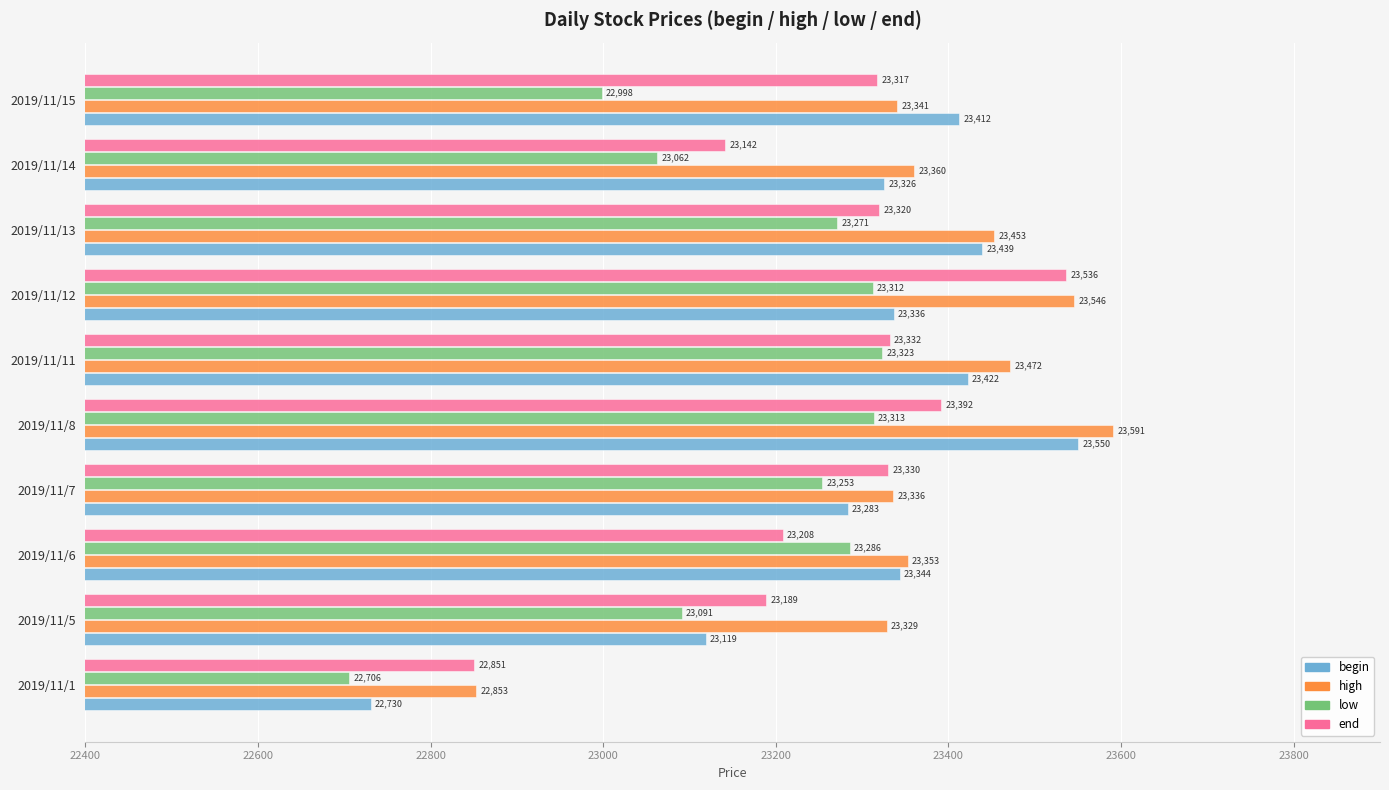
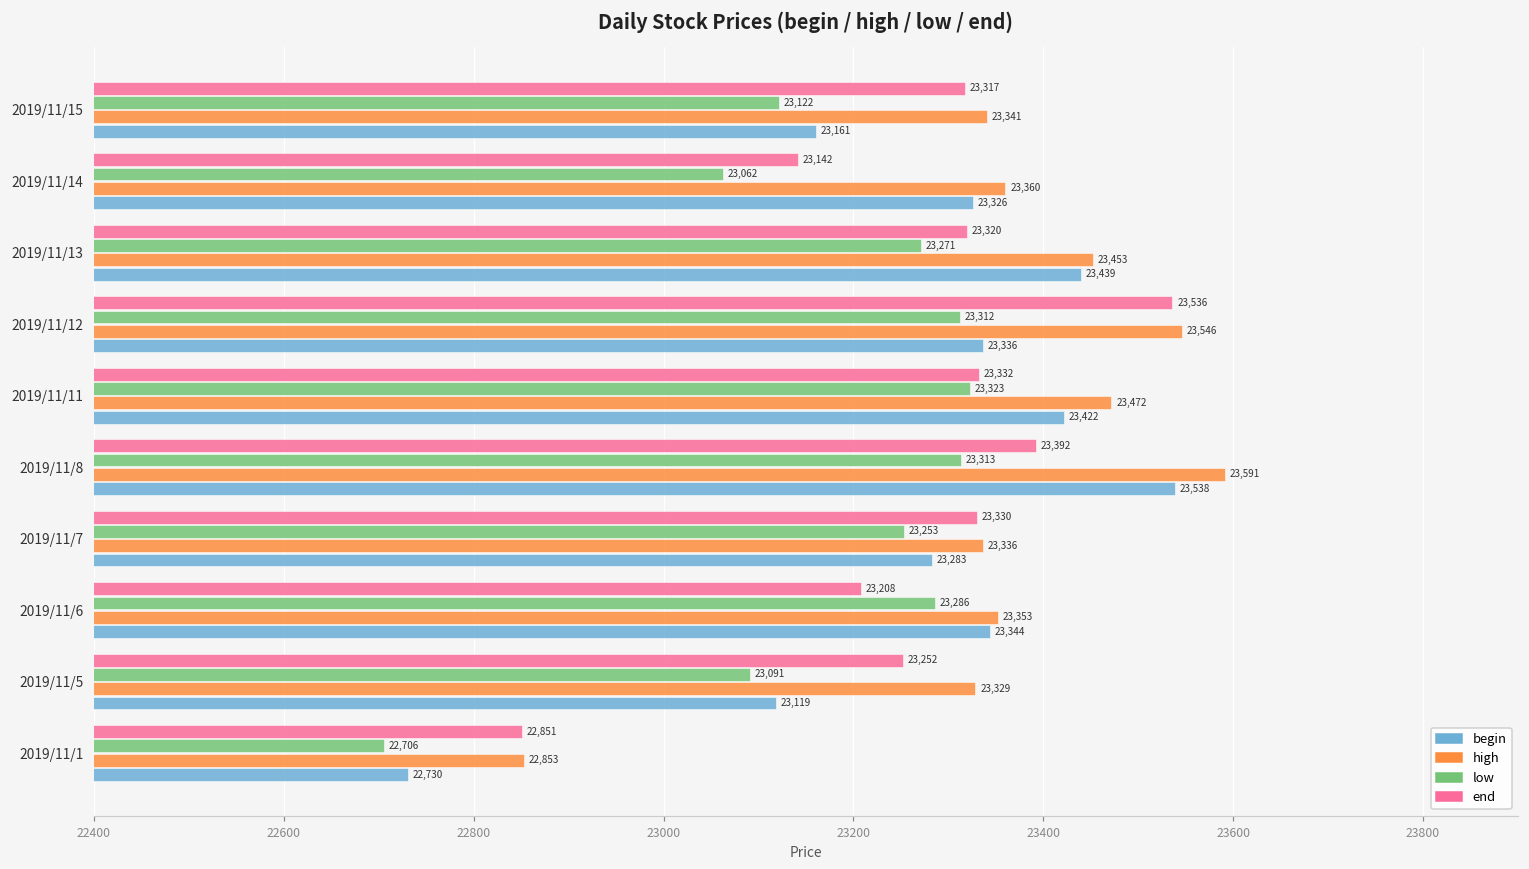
  {
    "begin": {
-     "2019/11/15": "23,412",
+     "2019/11/15": "23,161",
      "2019/11/14": "23,326",
      "2019/11/13": "23,439",
      "2019/11/12": "23,336",
      "2019/11/11": "23,422",
-     "2019/11/8": "23,550",
+     "2019/11/8": "23,538",
      "2019/11/7": "23,283",
      "2019/11/6": "23,344",
      "2019/11/5": "23,119",
      "2019/11/1": "22,730"
    },
    "high": {
      "2019/11/15": "23,341",
      "2019/11/14": "23,360",
      "2019/11/13": "23,453",
      "2019/11/12": "23,546",
      "2019/11/11": "23,472",
      "2019/11/8": "23,591",
      "2019/11/7": "23,336",
      "2019/11/6": "23,353",
      "2019/11/5": "23,329",
      "2019/11/1": "22,853"
    },
    "low": {
-     "2019/11/15": "22,998",
+     "2019/11/15": "23,122",
      "2019/11/14": "23,062",
      "2019/11/13": "23,271",
      "2019/11/12": "23,312",
      "2019/11/11": "23,323",
      "2019/11/8": "23,313",
      "2019/11/7": "23,253",
      "2019/11/6": "23,286",
      "2019/11/5": "23,091",
      "2019/11/1": "22,706"
    },
    "end": {
      "2019/11/15": "23,317",
      "2019/11/14": "23,142",
      "2019/11/13": "23,320",
      "2019/11/12": "23,536",
      "2019/11/11": "23,332",
      "2019/11/8": "23,392",
      "2019/11/7": "23,330",
      "2019/11/6": "23,208",
-     "2019/11/5": "23,189",
+     "2019/11/5": "23,252",
      "2019/11/1": "22,851"
    }
  }
